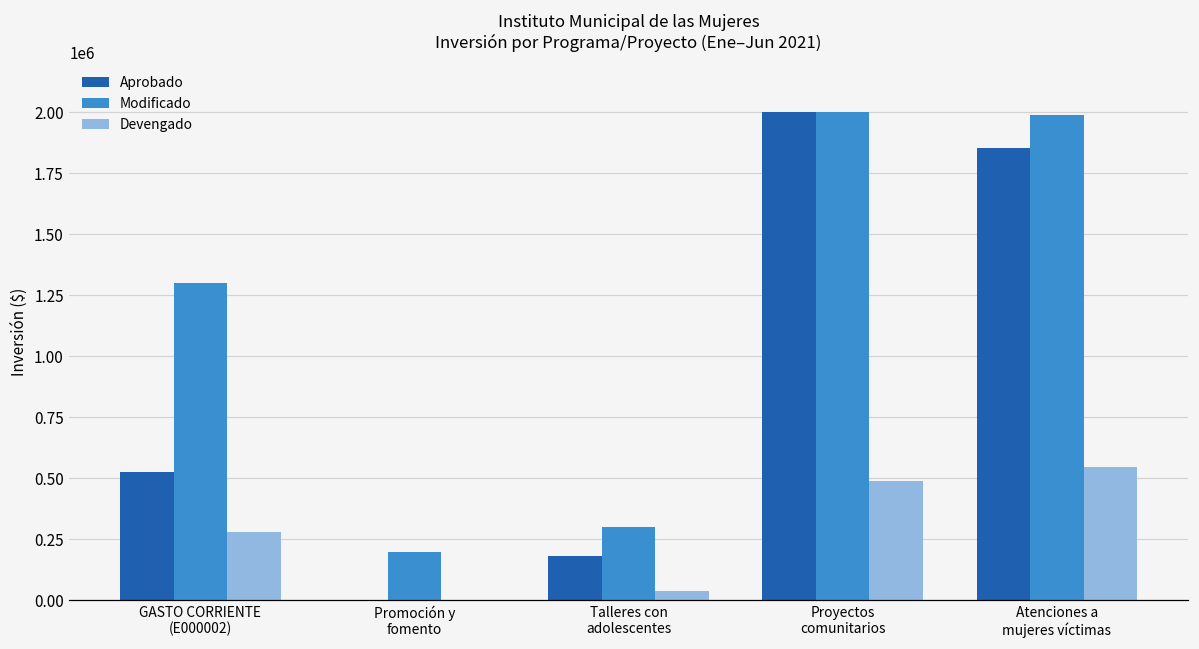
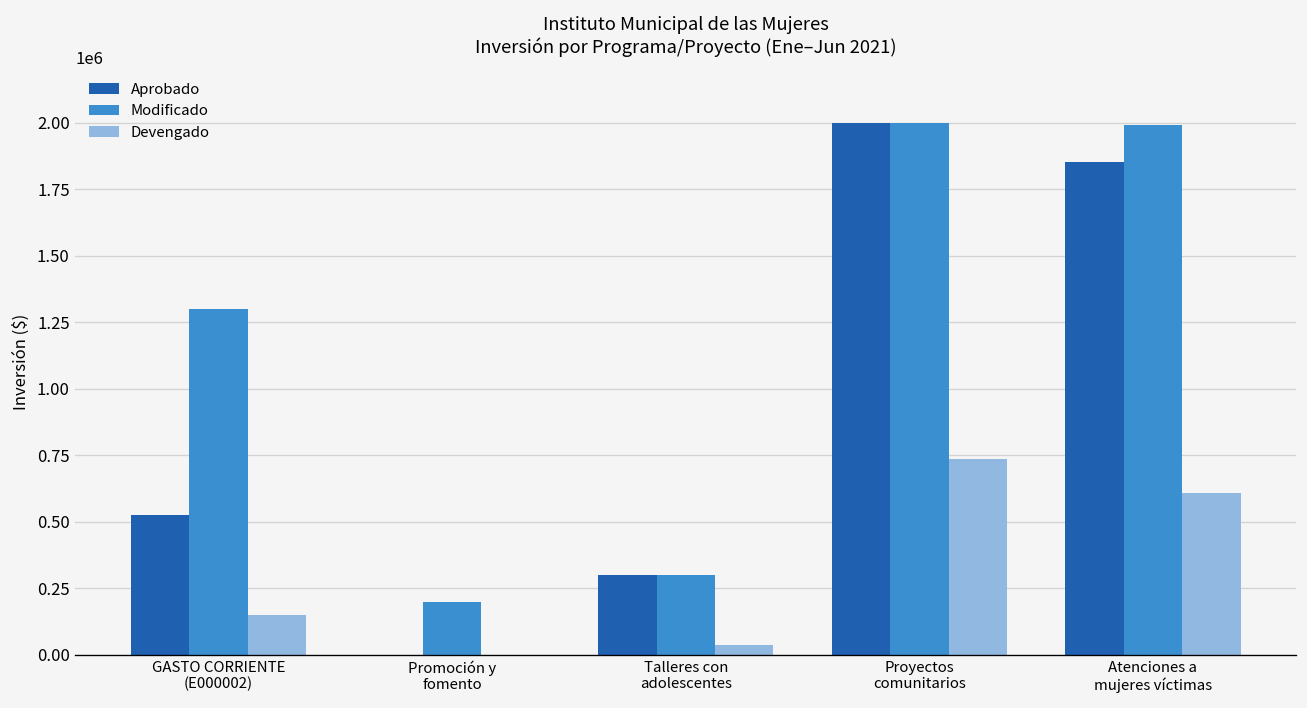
  {
    "Aprobado": {
      "GASTO CORRIENTE (E000002)": 520000,
      "Promoción y fomento": 0,
-     "Talleres con adolescentes": 180000,
+     "Talleres con adolescentes": 300000,
      "Proyectos comunitarios": 2000000,
      "Atenciones a mujeres víctimas": 1850000
    },
    "Modificado": {
      "GASTO CORRIENTE (E000002)": 1300000,
      "Promoción y fomento": 200000,
      "Talleres con adolescentes": 300000,
      "Proyectos comunitarios": 2000000,
      "Atenciones a mujeres víctimas": 1990000
    },
    "Devengado": {
-     "GASTO CORRIENTE (E000002)": 280000,
+     "GASTO CORRIENTE (E000002)": 150000,
      "Promoción y fomento": 0,
      "Talleres con adolescentes": 40000,
-     "Proyectos comunitarios": 490000,
-     "Atenciones a mujeres víctimas": 540000
+     "Proyectos comunitarios": 730000,
+     "Atenciones a mujeres víctimas": 610000
    }
  }
